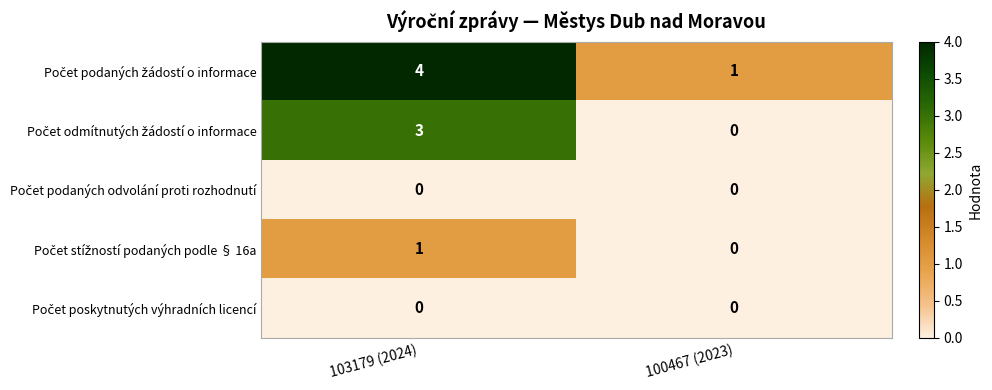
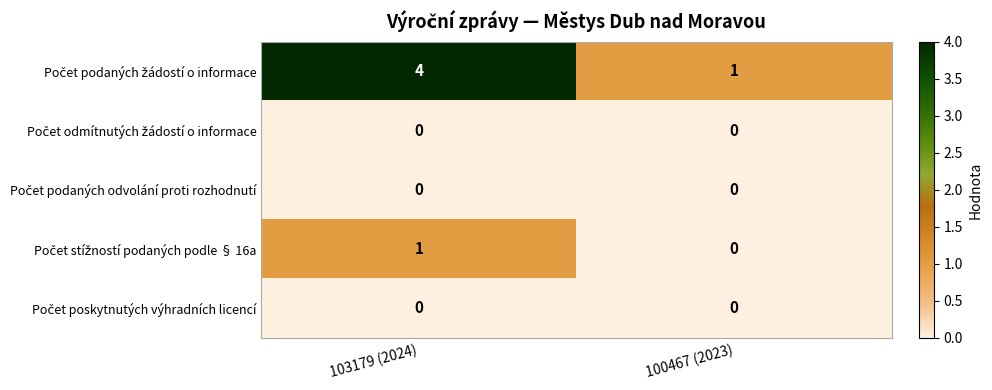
  {
    "Počet podaných žádostí o informace": {
      "103179 (2024)": 4,
      "100467 (2023)": 1
    },
    "Počet odmítnutých žádostí o informace": {
-     "103179 (2024)": 3,
+     "103179 (2024)": 0,
      "100467 (2023)": 0
    },
    "Počet podaných odvolání proti rozhodnutí": {
      "103179 (2024)": 0,
      "100467 (2023)": 0
    },
    "Počet stížností podaných podle § 16a": {
      "103179 (2024)": 1,
      "100467 (2023)": 0
    },
    "Počet poskytnutých výhradních licencí": {
      "103179 (2024)": 0,
      "100467 (2023)": 0
    }
  }
